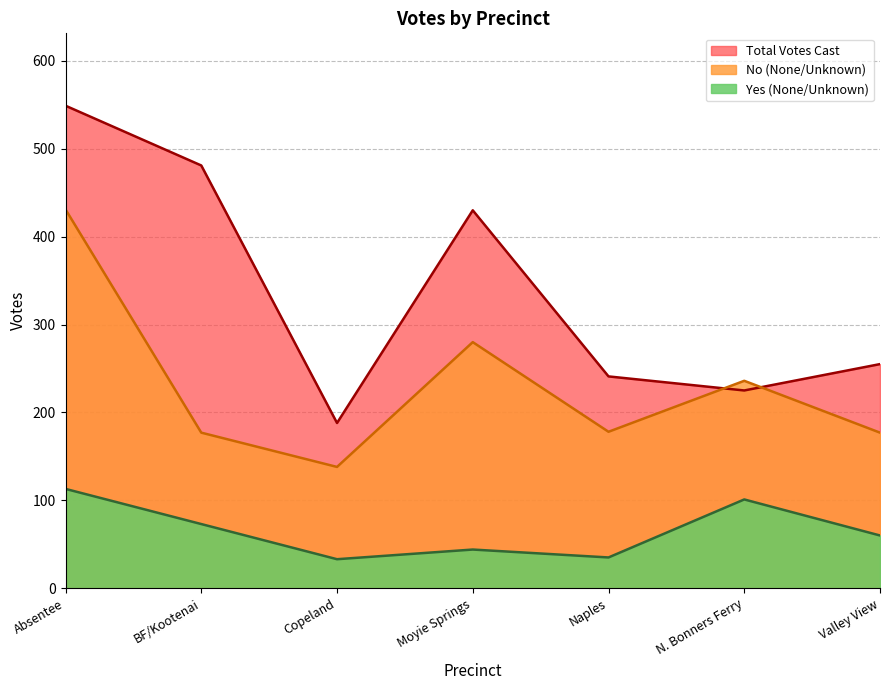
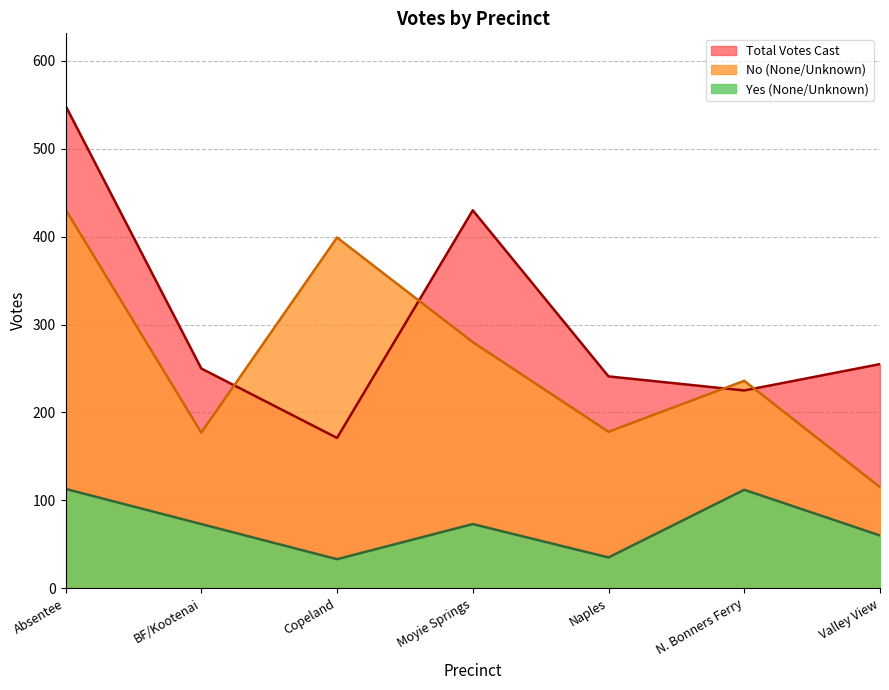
  {
    "Total Votes Cast": {
      "Absentee": 550,
-     "BF/Kootenai": 480,
-     "Copeland": 190,
+     "BF/Kootenai": 250,
+     "Copeland": 170,
      "Moyie Springs": 430,
      "Naples": 240,
      "N. Bonners Ferry": 230,
      "Valley View": 260
    },
    "No (None/Unknown)": {
      "Absentee": 430,
      "BF/Kootenai": 180,
-     "Copeland": 140,
+     "Copeland": 400,
      "Moyie Springs": 280,
      "Naples": 180,
      "N. Bonners Ferry": 240,
-     "Valley View": 180
+     "Valley View": 120
    },
    "Yes (None/Unknown)": {
      "Absentee": 110,
      "BF/Kootenai": 70,
      "Copeland": 30,
-     "Moyie Springs": 40,
+     "Moyie Springs": 70,
      "Naples": 40,
-     "N. Bonners Ferry": 100,
+     "N. Bonners Ferry": 110,
      "Valley View": 60
    }
  }
